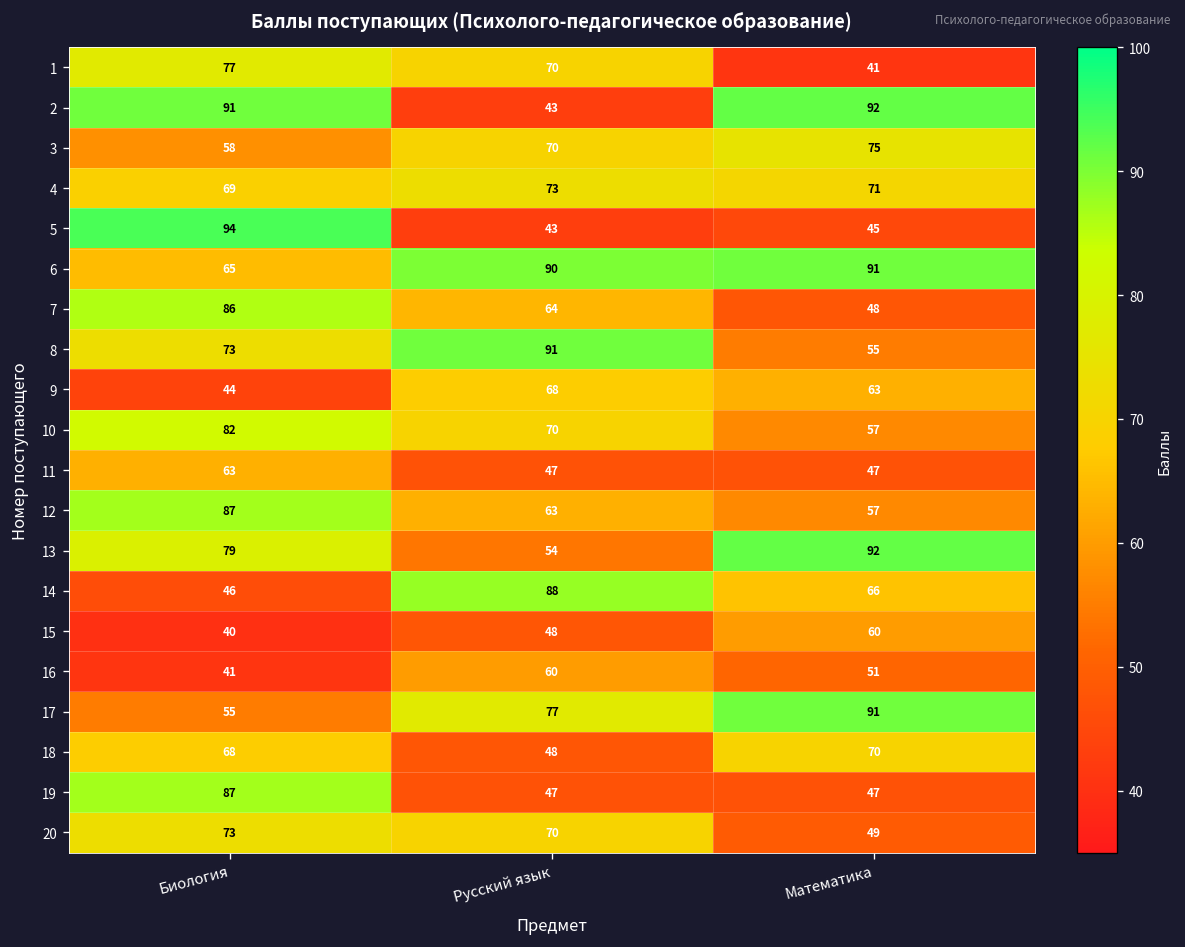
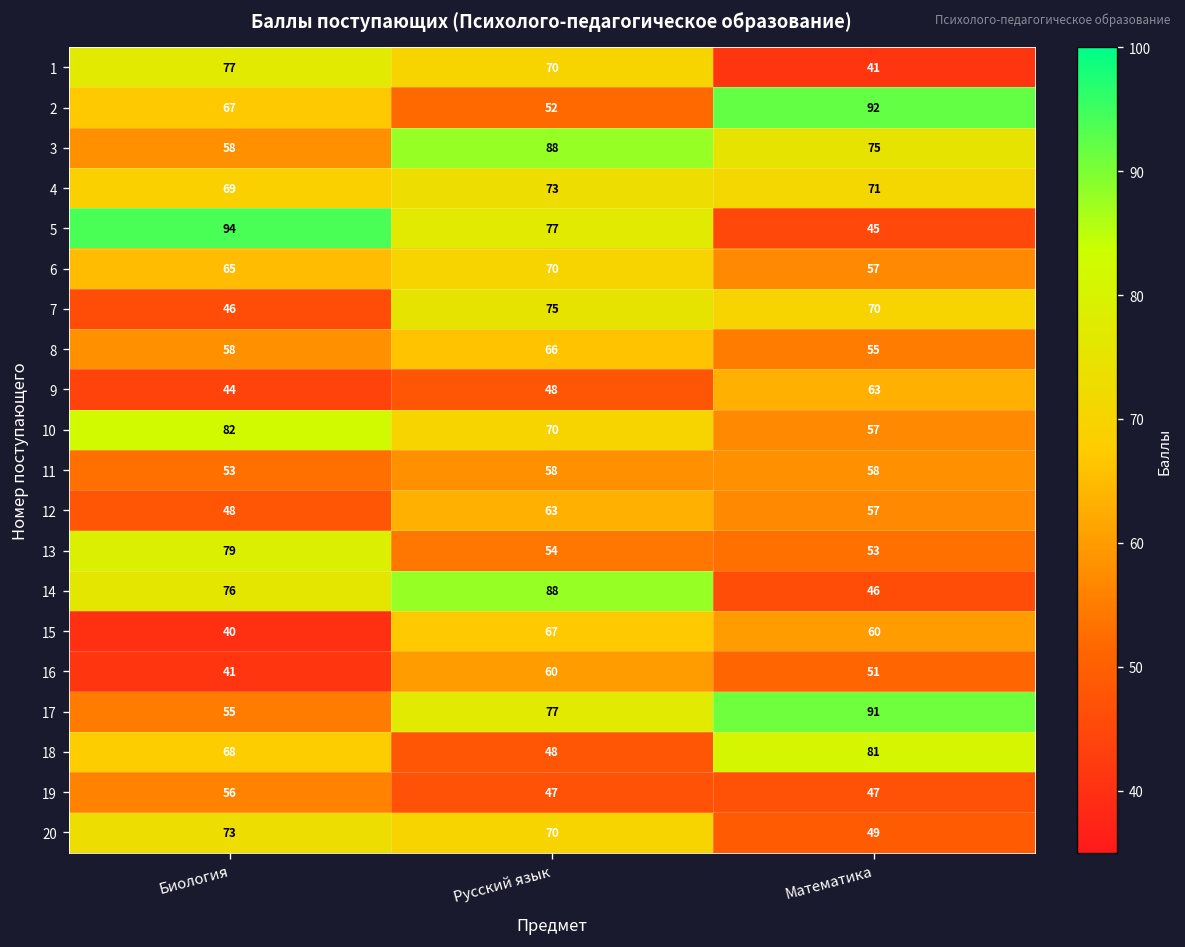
  {
    "1": {
      "Биология": 77,
      "Русский язык": 70,
      "Математика": 41
    },
    "2": {
-     "Биология": 91,
-     "Русский язык": 43,
+     "Биология": 67,
+     "Русский язык": 52,
      "Математика": 92
    },
    "3": {
      "Биология": 58,
-     "Русский язык": 70,
+     "Русский язык": 88,
      "Математика": 75
    },
    "4": {
      "Биология": 69,
      "Русский язык": 73,
      "Математика": 71
    },
    "5": {
      "Биология": 94,
-     "Русский язык": 43,
+     "Русский язык": 77,
      "Математика": 45
    },
    "6": {
      "Биология": 65,
-     "Русский язык": 90,
-     "Математика": 91
+     "Русский язык": 70,
+     "Математика": 57
    },
    "7": {
-     "Биология": 86,
-     "Русский язык": 64,
-     "Математика": 48
+     "Биология": 46,
+     "Русский язык": 75,
+     "Математика": 70
    },
    "8": {
-     "Биология": 73,
-     "Русский язык": 91,
+     "Биология": 58,
+     "Русский язык": 66,
      "Математика": 55
    },
    "9": {
      "Биология": 44,
-     "Русский язык": 68,
+     "Русский язык": 48,
      "Математика": 63
    },
    "10": {
      "Биология": 82,
      "Русский язык": 70,
      "Математика": 57
    },
    "11": {
-     "Биология": 63,
-     "Русский язык": 47,
-     "Математика": 47
+     "Биология": 53,
+     "Русский язык": 58,
+     "Математика": 58
    },
    "12": {
-     "Биология": 87,
+     "Биология": 48,
      "Русский язык": 63,
      "Математика": 57
    },
    "13": {
      "Биология": 79,
      "Русский язык": 54,
-     "Математика": 92
+     "Математика": 53
    },
    "14": {
-     "Биология": 46,
+     "Биология": 76,
      "Русский язык": 88,
-     "Математика": 66
+     "Математика": 46
    },
    "15": {
      "Биология": 40,
-     "Русский язык": 48,
+     "Русский язык": 67,
      "Математика": 60
    },
    "16": {
      "Биология": 41,
      "Русский язык": 60,
      "Математика": 51
    },
    "17": {
      "Биология": 55,
      "Русский язык": 77,
      "Математика": 91
    },
    "18": {
      "Биология": 68,
      "Русский язык": 48,
-     "Математика": 70
+     "Математика": 81
    },
    "19": {
-     "Биология": 87,
+     "Биология": 56,
      "Русский язык": 47,
      "Математика": 47
    },
    "20": {
      "Биология": 73,
      "Русский язык": 70,
      "Математика": 49
    }
  }
